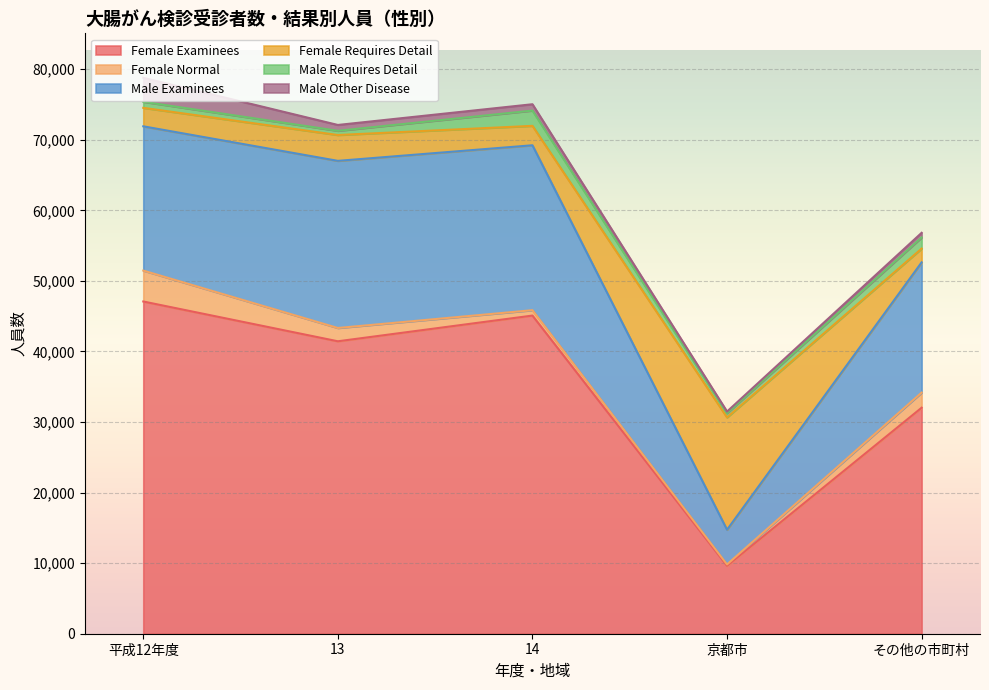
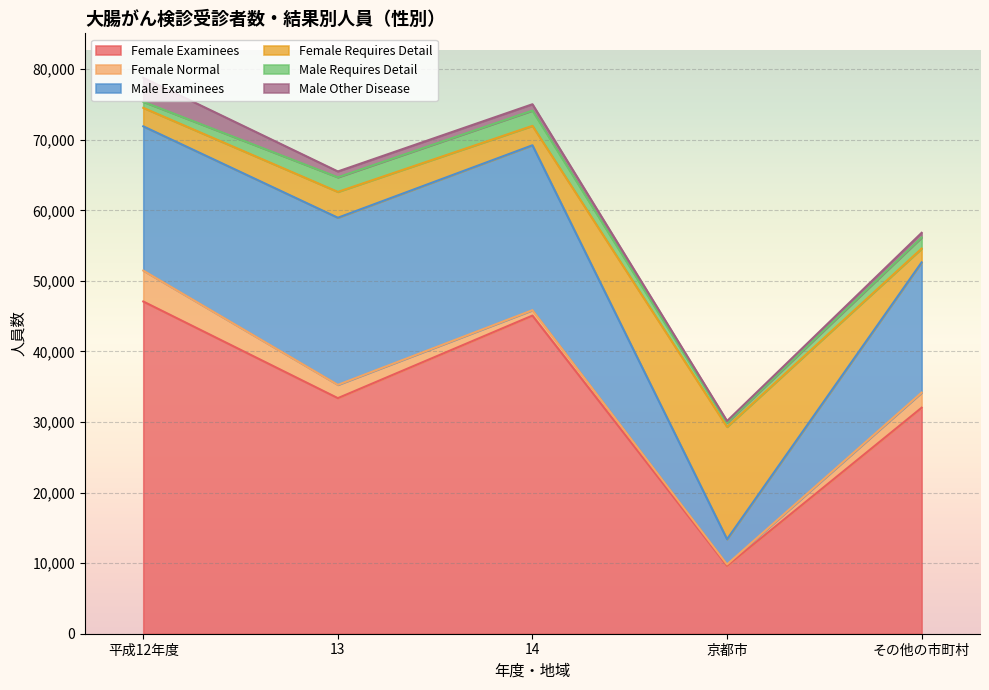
  {
    "Female Examinees": {
      "平成12年度": "47,000",
-     "13": "41,000",
+     "13": "33,000",
      "14": "45,000",
      "その他の市町村": "32,000"
    },
    "Female Normal": {
      "平成12年度": "4,000",
      "13": "2,000",
      "14": "1,000",
      "その他の市町村": "2,000"
    },
    "Male Examinees": {
      "平成12年度": "20,000",
      "13": "24,000",
      "14": "23,000",
-     "京都市": "5,000",
+     "京都市": "4,000",
      "その他の市町村": "18,000"
    },
    "Female Requires Detail": {
      "平成12年度": "3,000",
      "13": "4,000",
      "14": "3,000",
      "京都市": "16,000",
      "その他の市町村": "2,000"
    },
    "Male Requires Detail": {
      "平成12年度": "1,000",
-     "13": "1,000",
+     "13": "2,000",
      "14": "2,000",
      "その他の市町村": "2,000"
    },
    "Male Other Disease": {
      "13": "1,000",
      "14": "1,000",
      "その他の市町村": "1,000"
    }
  }
